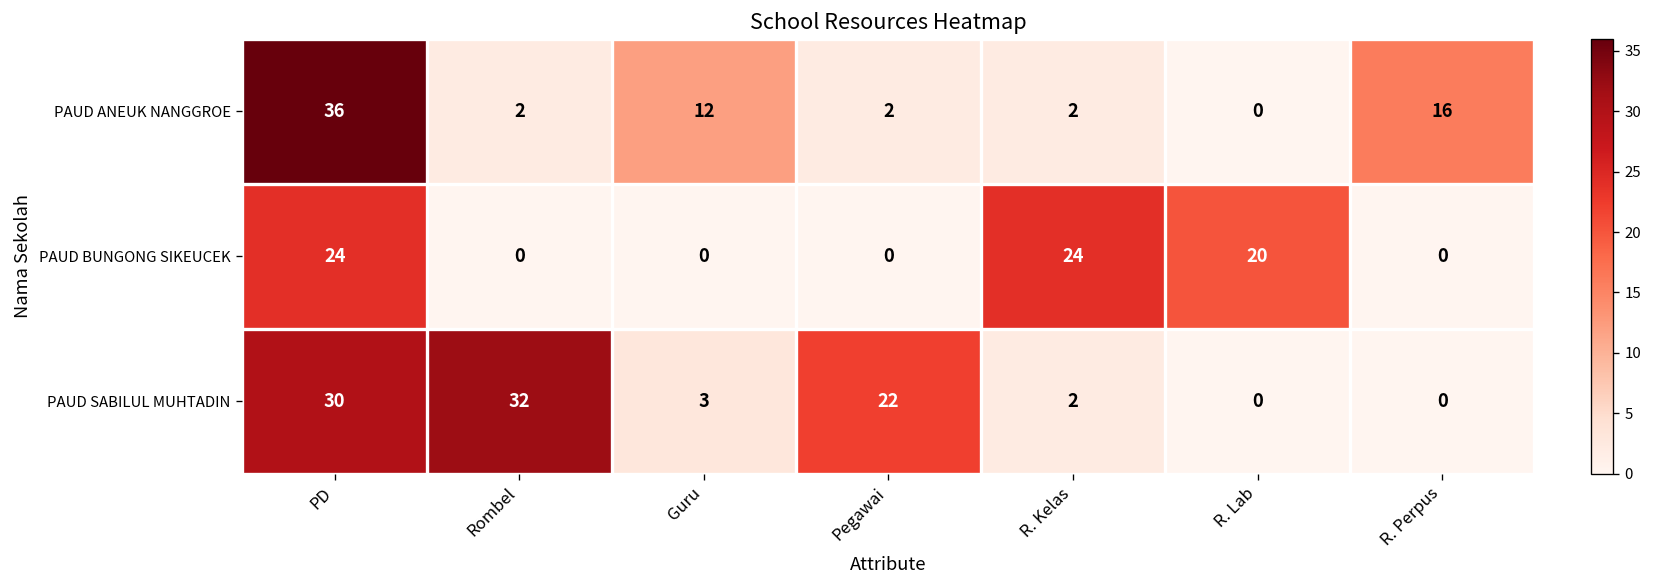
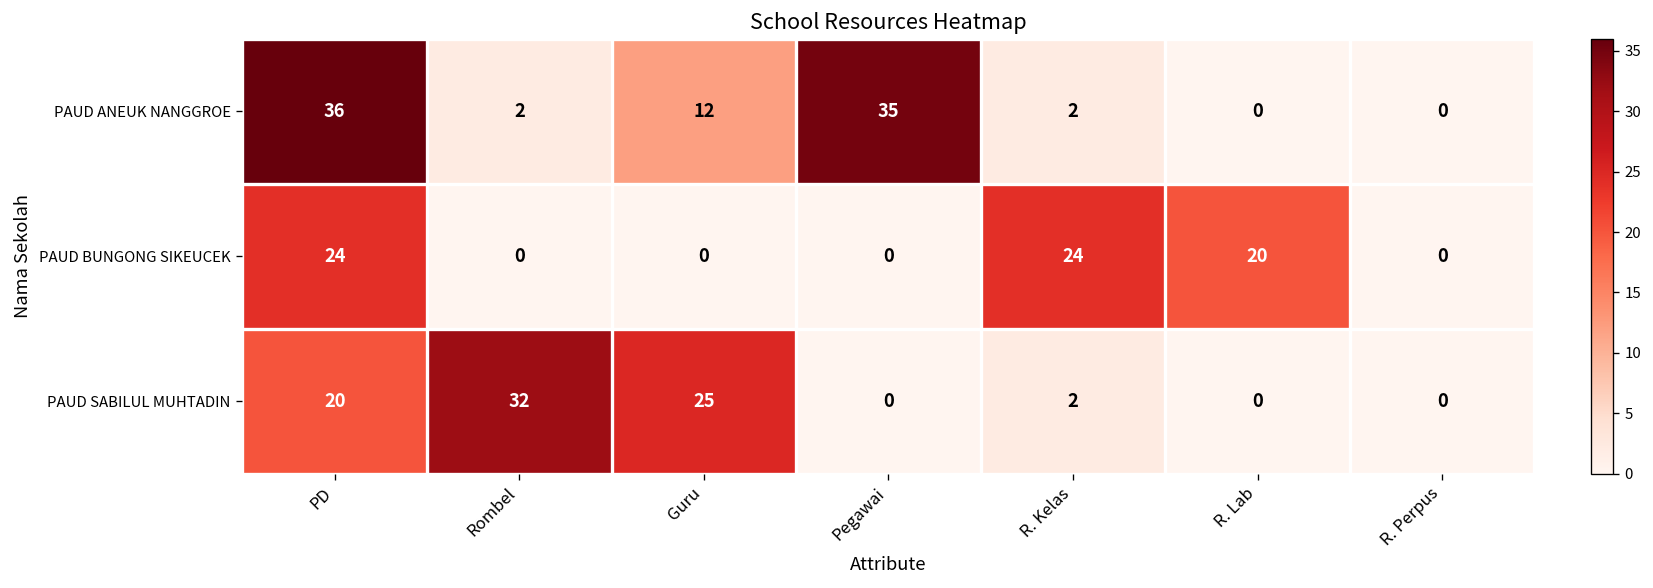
  {
    "PAUD ANEUK NANGGROE": {
      "PD": 36,
      "Rombel": 2,
      "Guru": 12,
-     "Pegawai": 2,
+     "Pegawai": 35,
      "R. Kelas": 2,
      "R. Lab": 0,
-     "R. Perpus": 16
+     "R. Perpus": 0
    },
    "PAUD BUNGONG SIKEUCEK": {
      "PD": 24,
      "Rombel": 0,
      "Guru": 0,
      "Pegawai": 0,
      "R. Kelas": 24,
      "R. Lab": 20,
      "R. Perpus": 0
    },
    "PAUD SABILUL MUHTADIN": {
-     "PD": 30,
+     "PD": 20,
      "Rombel": 32,
-     "Guru": 3,
-     "Pegawai": 22,
+     "Guru": 25,
+     "Pegawai": 0,
      "R. Kelas": 2,
      "R. Lab": 0,
      "R. Perpus": 0
    }
  }
